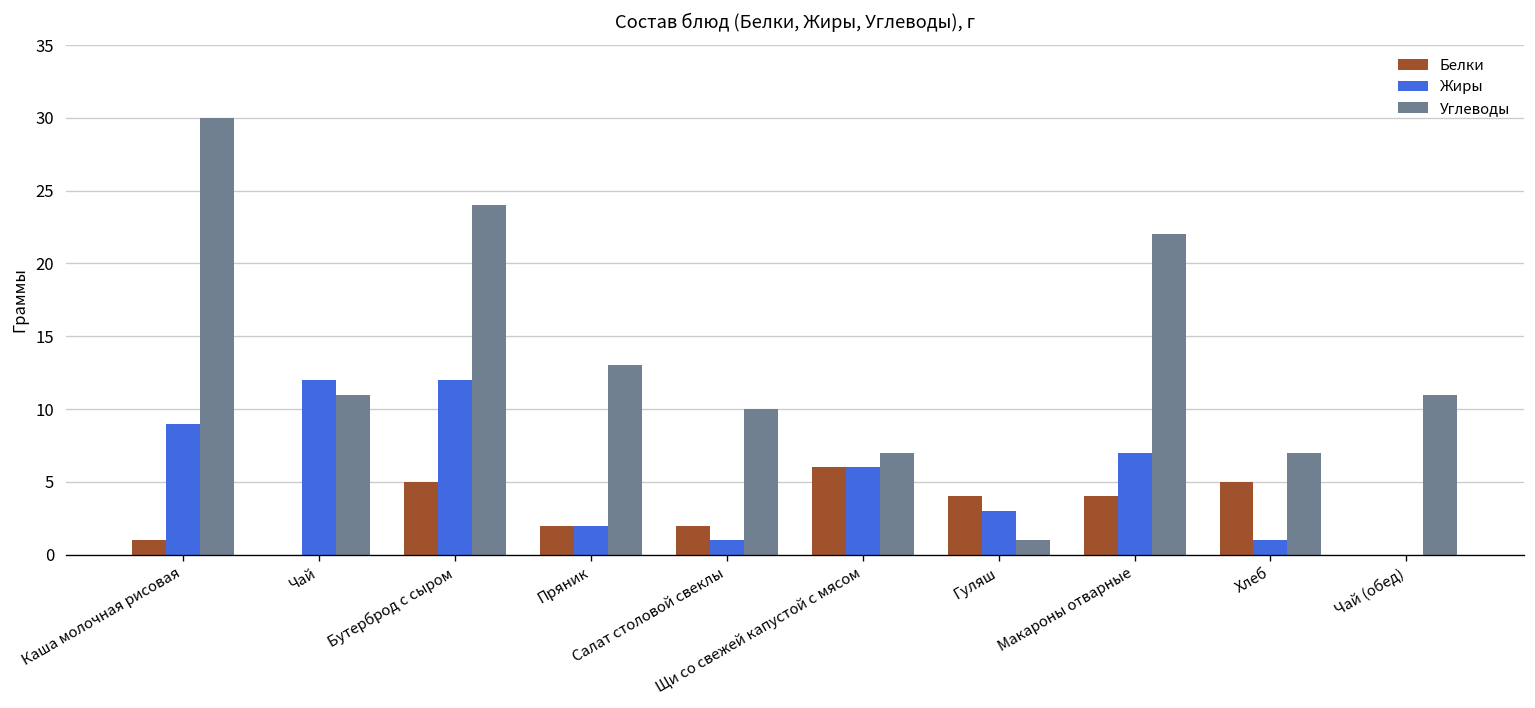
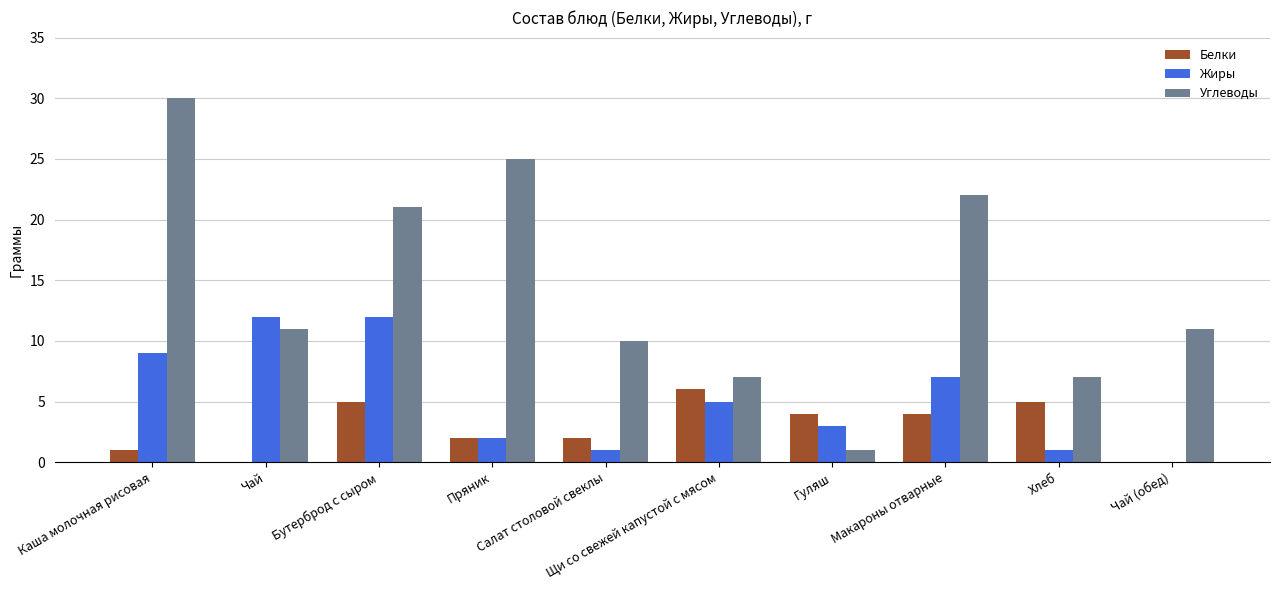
  {
    "Белки": {
      "Каша молочная рисовая": 1,
      "Чай": 0,
      "Бутерброд с сыром": 5,
      "Пряник": 2,
      "Салат столовой свеклы": 2,
      "Щи со свежей капустой с мясом": 6,
      "Гуляш": 4,
      "Макароны отварные": 4,
      "Хлеб": 5,
      "Чай (обед)": 0
    },
    "Жиры": {
      "Каша молочная рисовая": 9,
      "Чай": 12,
      "Бутерброд с сыром": 12,
      "Пряник": 2,
      "Салат столовой свеклы": 1,
-     "Щи со свежей капустой с мясом": 6,
+     "Щи со свежей капустой с мясом": 5,
      "Гуляш": 3,
      "Макароны отварные": 7,
      "Хлеб": 1,
      "Чай (обед)": 0
    },
    "Углеводы": {
      "Каша молочная рисовая": 30,
      "Чай": 11,
-     "Бутерброд с сыром": 24,
-     "Пряник": 13,
+     "Бутерброд с сыром": 21,
+     "Пряник": 25,
      "Салат столовой свеклы": 10,
      "Щи со свежей капустой с мясом": 7,
      "Гуляш": 1,
      "Макароны отварные": 22,
      "Хлеб": 7,
      "Чай (обед)": 11
    }
  }
